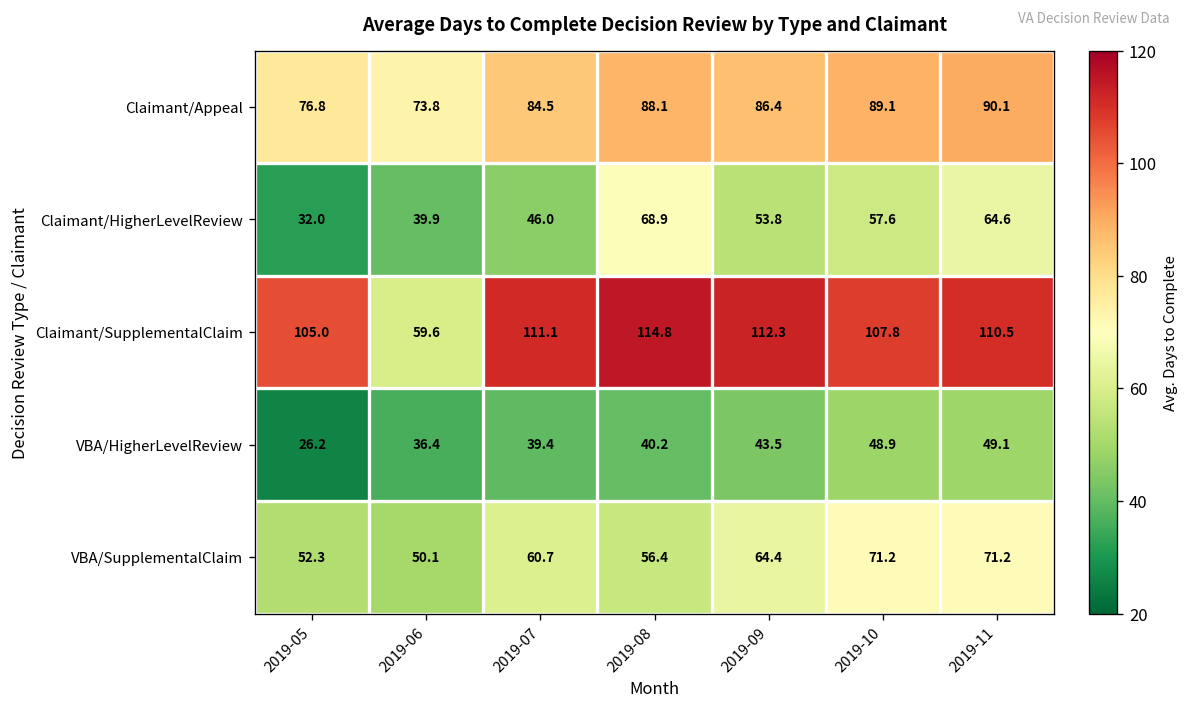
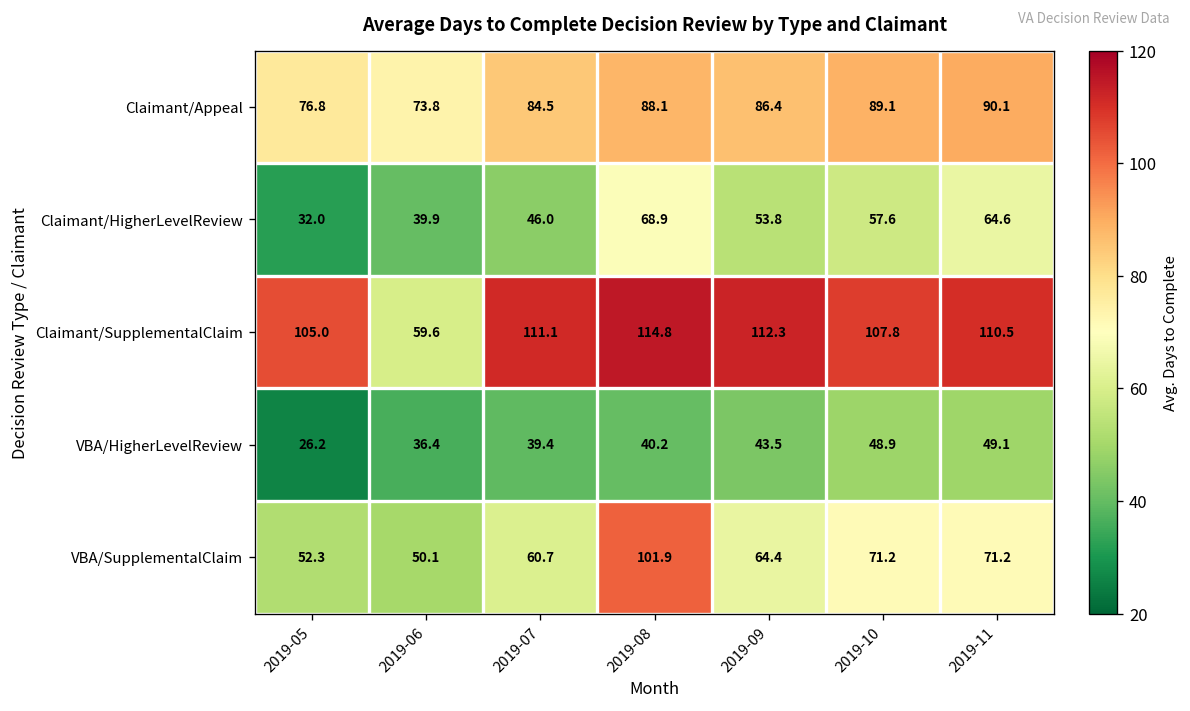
  {
    "Claimant/Appeal": {
      "2019-05": 76.8,
      "2019-06": 73.8,
      "2019-07": 84.5,
      "2019-08": 88.1,
      "2019-09": 86.4,
      "2019-10": 89.1,
      "2019-11": 90.1
    },
    "Claimant/HigherLevelReview": {
      "2019-05": 32.0,
      "2019-06": 39.9,
      "2019-07": 46.0,
      "2019-08": 68.9,
      "2019-09": 53.8,
      "2019-10": 57.6,
      "2019-11": 64.6
    },
    "Claimant/SupplementalClaim": {
      "2019-05": 105.0,
      "2019-06": 59.6,
      "2019-07": 111.1,
      "2019-08": 114.8,
      "2019-09": 112.3,
      "2019-10": 107.8,
      "2019-11": 110.5
    },
    "VBA/HigherLevelReview": {
      "2019-05": 26.2,
      "2019-06": 36.4,
      "2019-07": 39.4,
      "2019-08": 40.2,
      "2019-09": 43.5,
      "2019-10": 48.9,
      "2019-11": 49.1
    },
    "VBA/SupplementalClaim": {
      "2019-05": 52.3,
      "2019-06": 50.1,
      "2019-07": 60.7,
-     "2019-08": 56.4,
+     "2019-08": 101.9,
      "2019-09": 64.4,
      "2019-10": 71.2,
      "2019-11": 71.2
    }
  }
